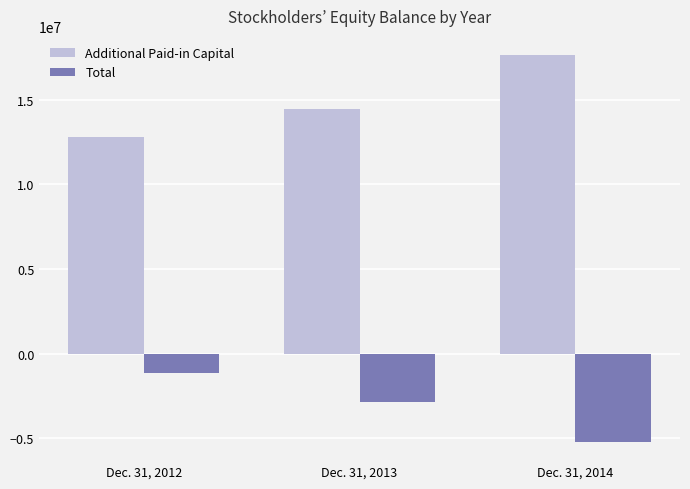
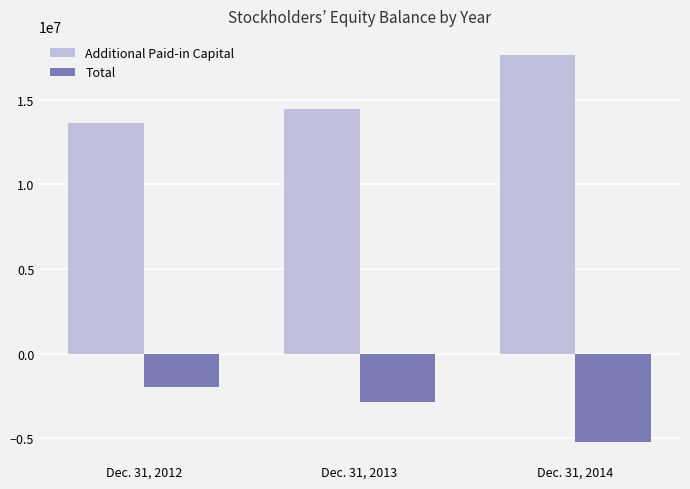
  {
    "Additional Paid-in Capital": {
-     "Dec. 31, 2012": 12800000,
+     "Dec. 31, 2012": 13700000,
      "Dec. 31, 2013": 14400000,
      "Dec. 31, 2014": 17600000
    },
    "Total": {
-     "Dec. 31, 2012": -1200000,
+     "Dec. 31, 2012": -2000000,
      "Dec. 31, 2013": -2800000,
      "Dec. 31, 2014": -5200000
    }
  }
